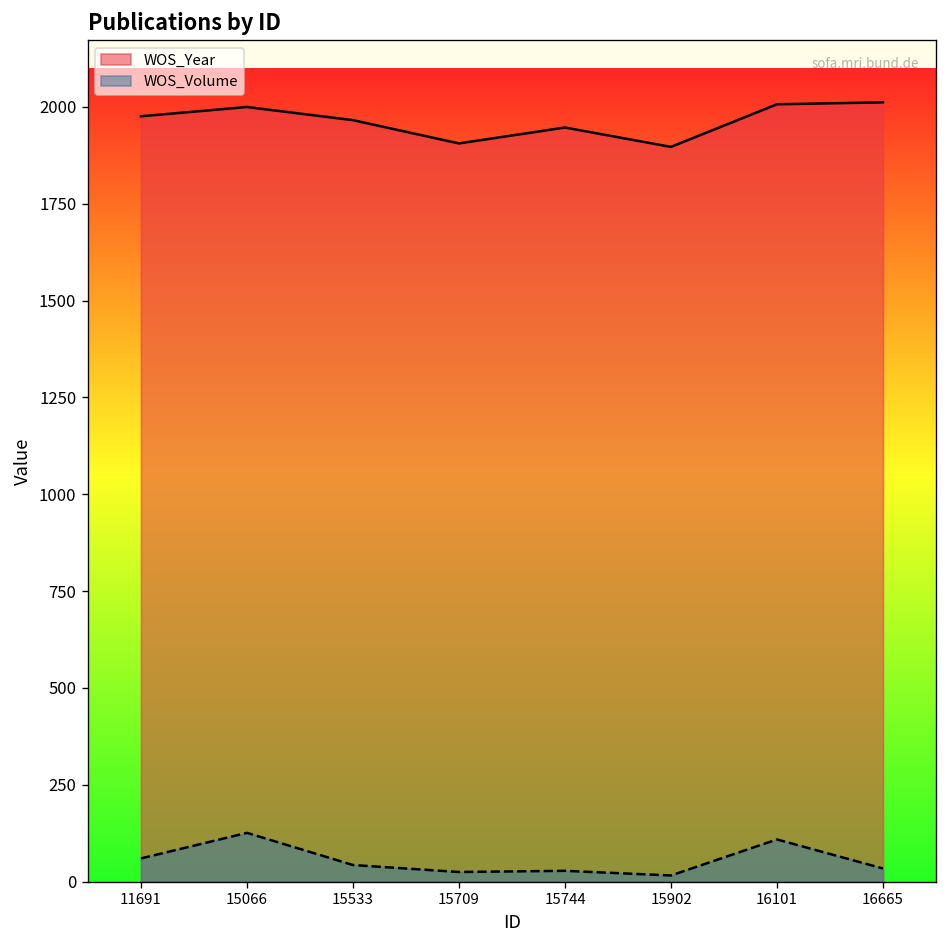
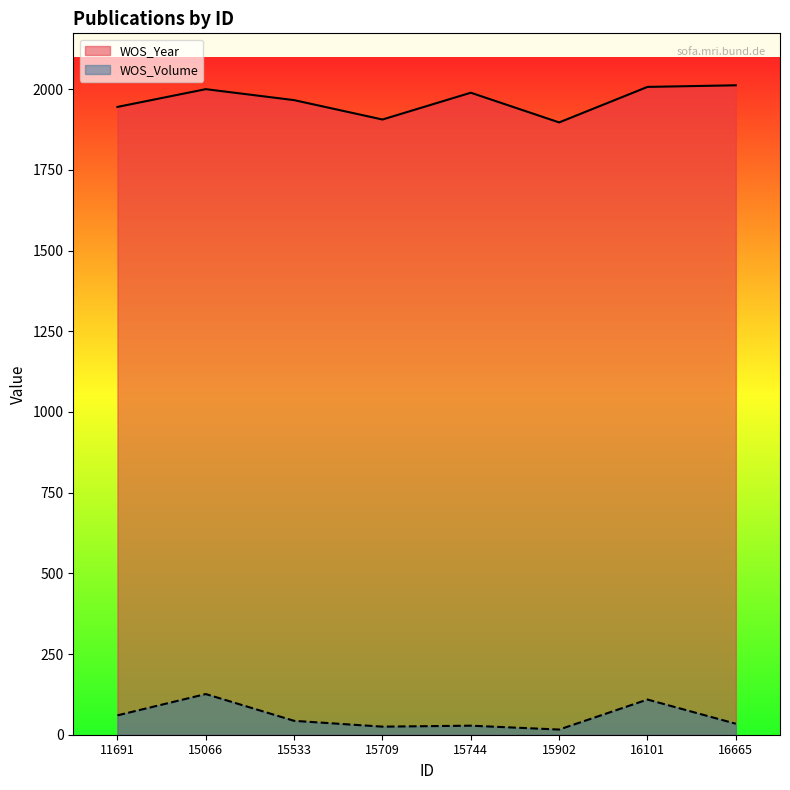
  {
    "WOS_Year": {
-     "11691": 1980,
+     "11691": 1950,
      "15066": 2000,
      "15533": 1970,
      "15709": 1910,
-     "15744": 1950,
+     "15744": 1990,
      "15902": 1900,
      "16101": 2010,
      "16665": 2010
    },
    "WOS_Volume": {
      "11691": 60,
      "15066": 130,
      "15533": 40,
      "15709": 30,
      "15744": 30,
      "15902": 20,
      "16101": 110,
      "16665": 30
    }
  }
